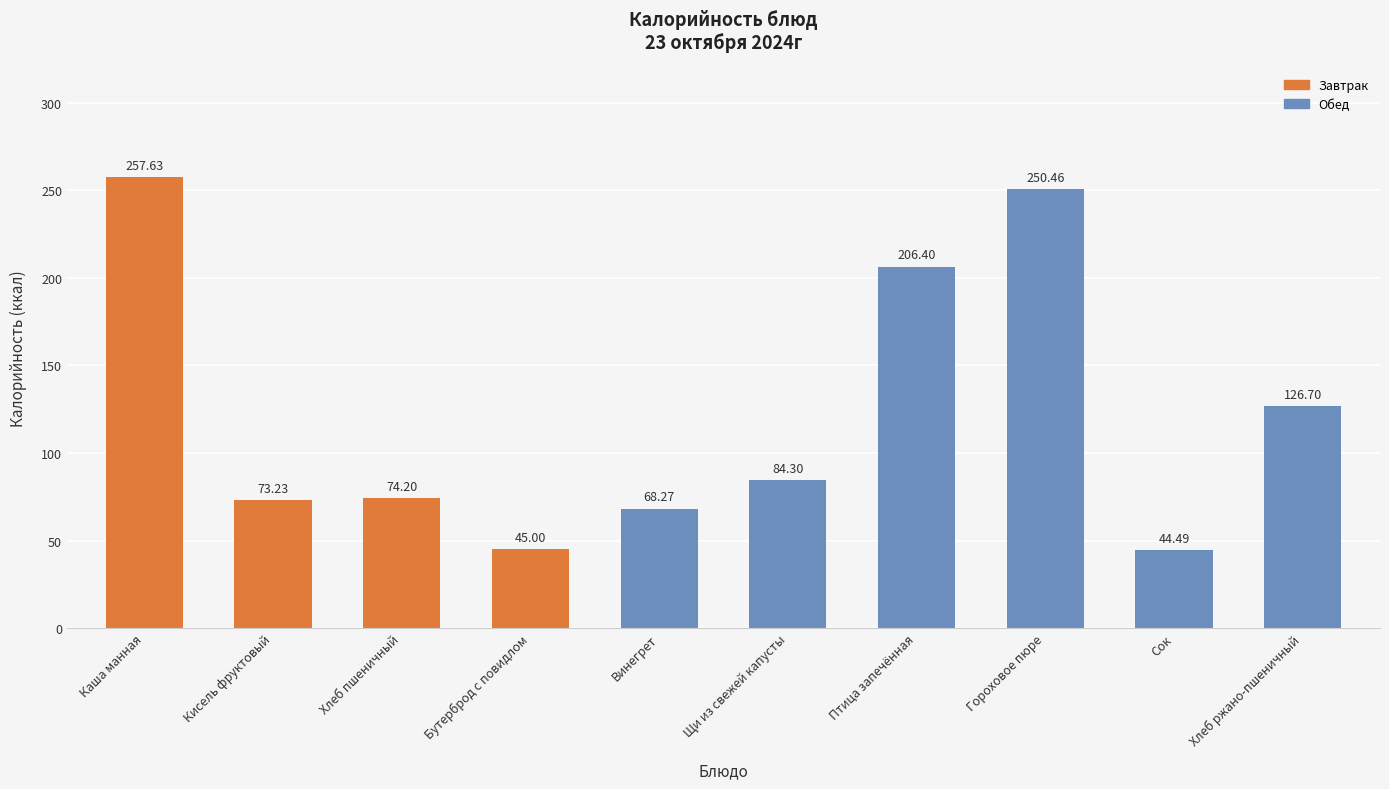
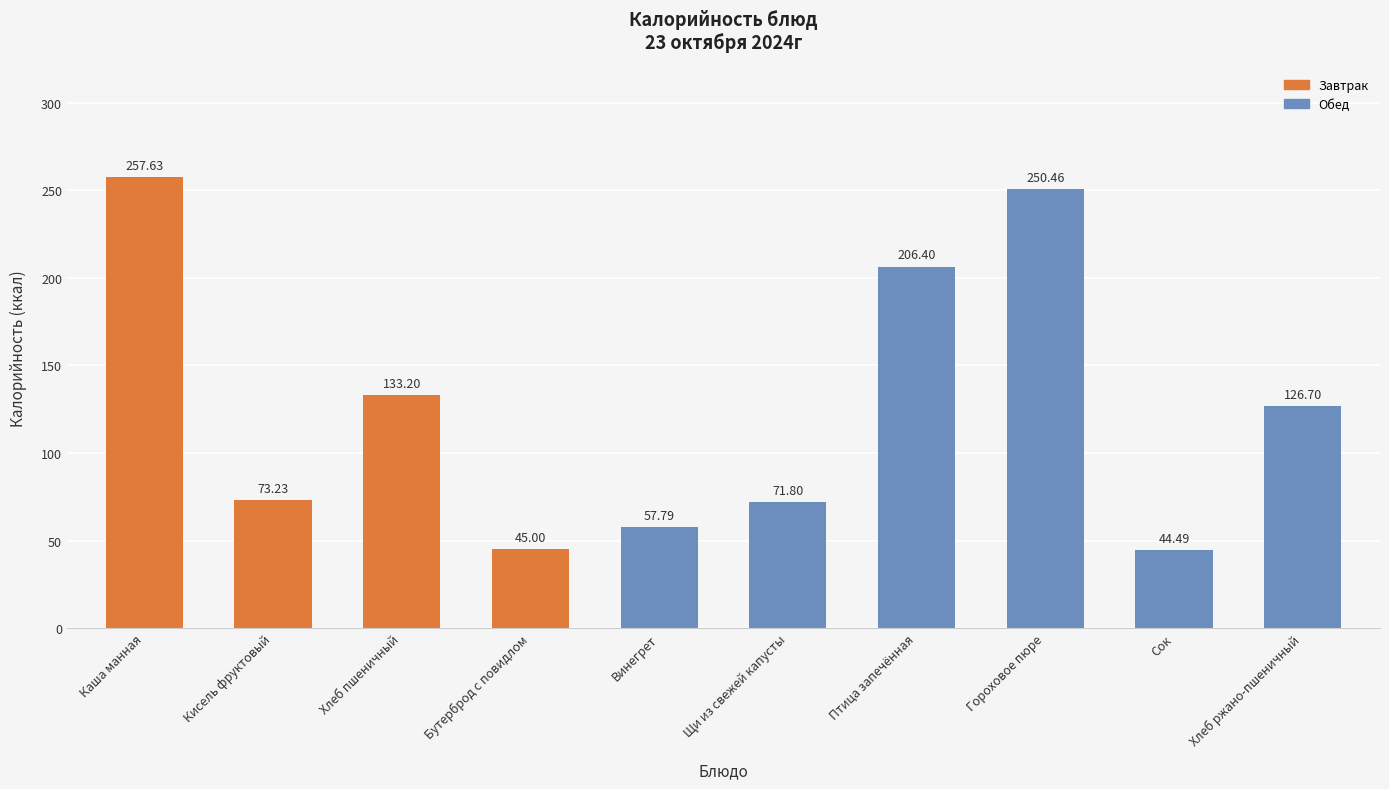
  {
    "Каша манная": 257.63,
    "Кисель фруктовый": 73.23,
-   "Хлеб пшеничный": 74.20,
+   "Хлеб пшеничный": 133.20,
    "Бутерброд с повидлом": 45.00,
-   "Винегрет": 68.27,
-   "Щи из свежей капусты": 84.30,
+   "Винегрет": 57.79,
+   "Щи из свежей капусты": 71.80,
    "Птица запечённая": 206.40,
    "Гороховое пюре": 250.46,
    "Сок": 44.49,
    "Хлеб ржано-пшеничный": 126.70
  }
